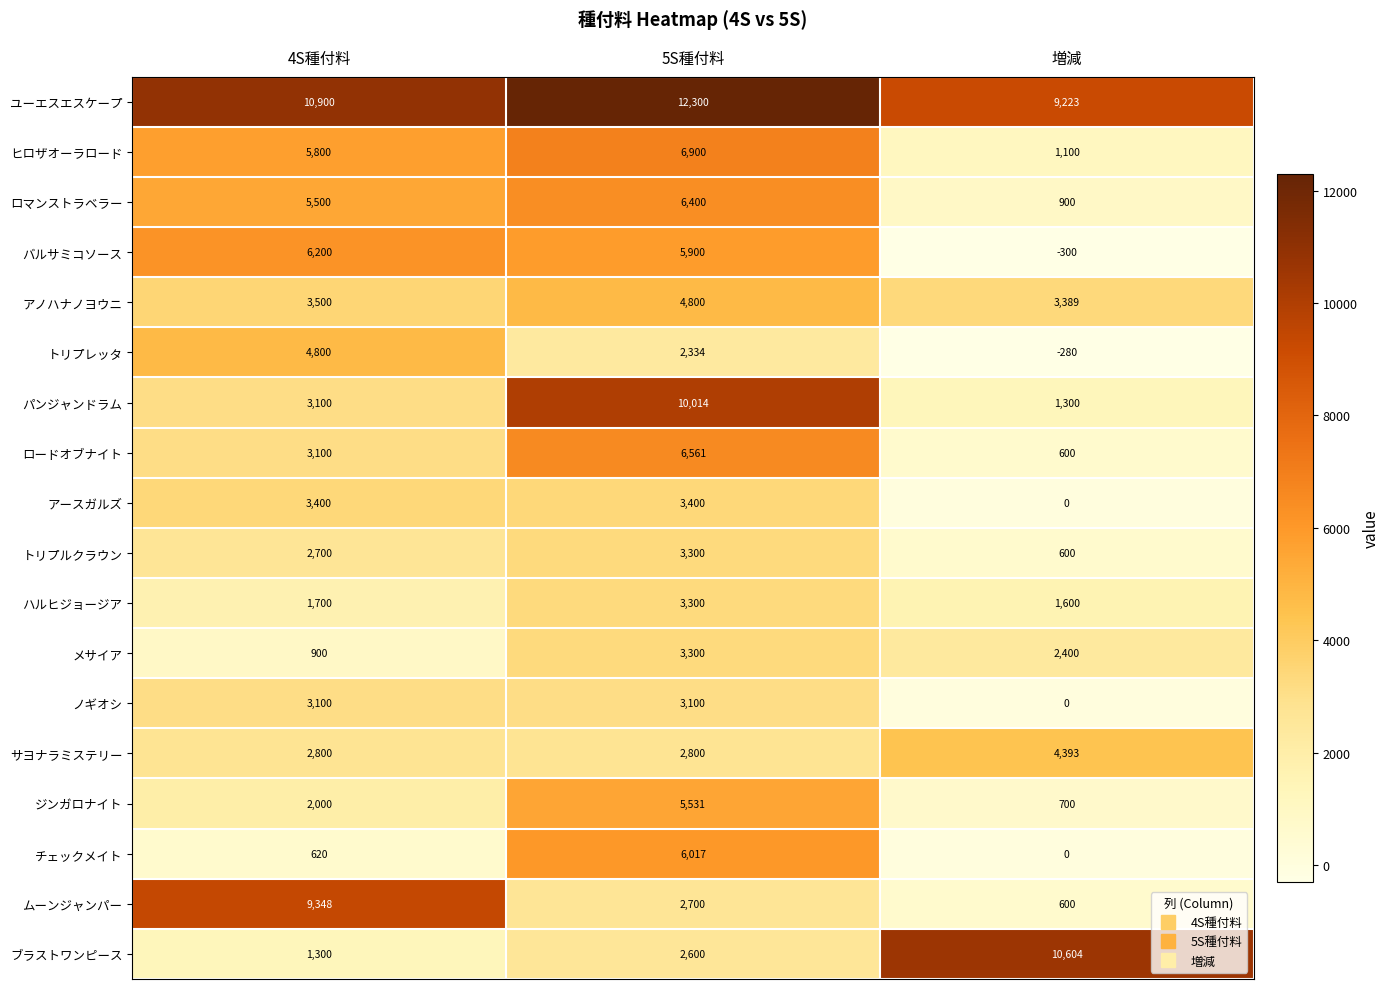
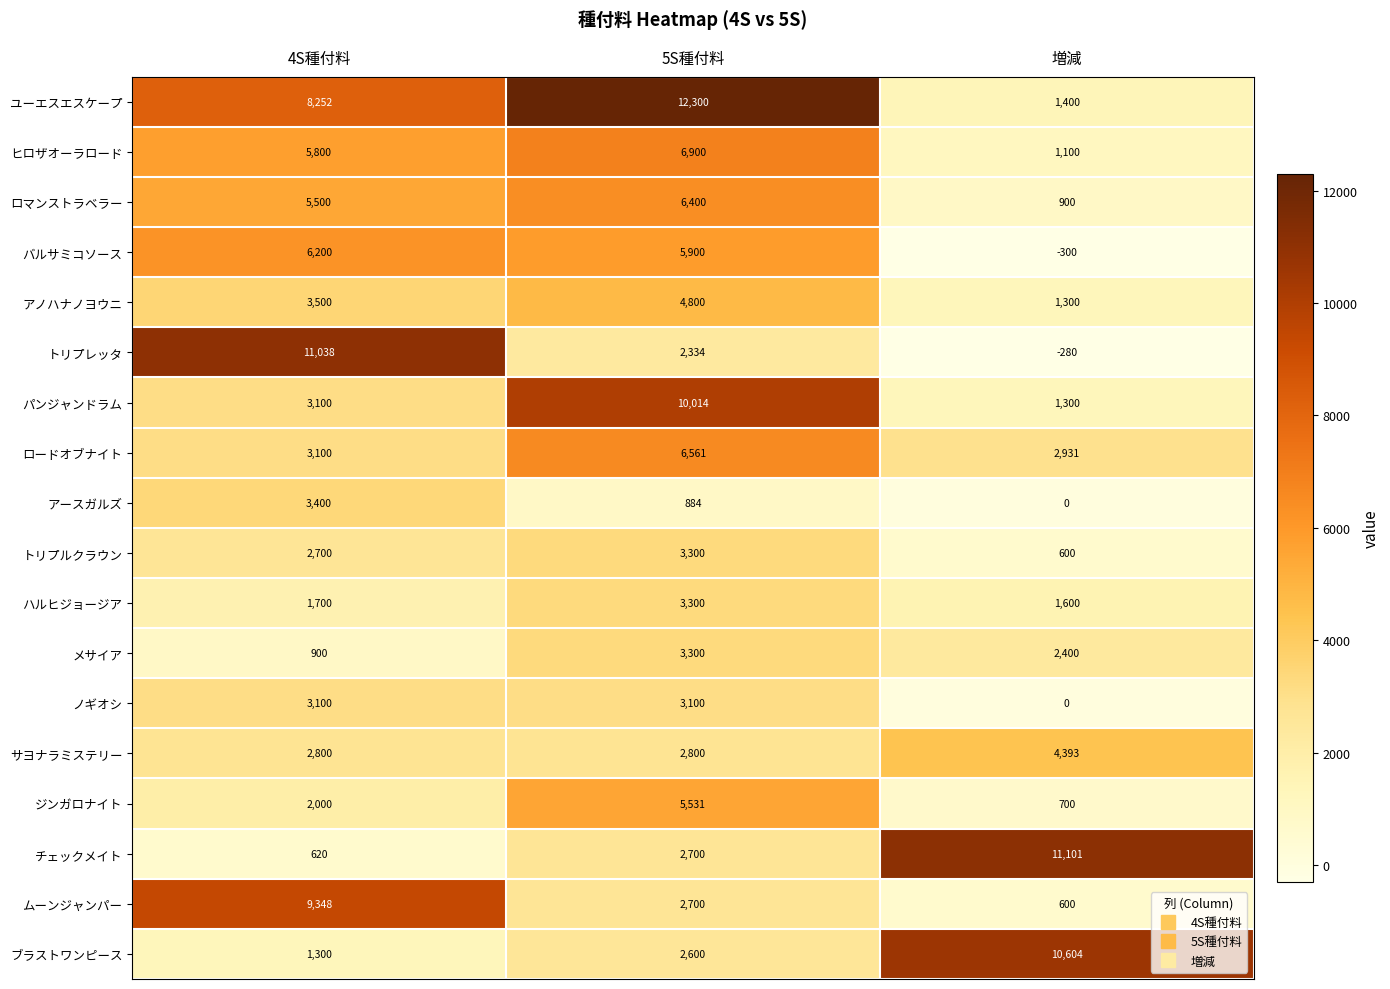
  {
    "ユーエスエスケープ": {
-     "4S種付料": "10,900",
+     "4S種付料": "8,252",
      "5S種付料": "12,300",
-     "増減": "9,223"
+     "増減": "1,400"
    },
    "ヒロザオーラロード": {
      "4S種付料": "5,800",
      "5S種付料": "6,900",
      "増減": "1,100"
    },
    "ロマンストラベラー": {
      "4S種付料": "5,500",
      "5S種付料": "6,400",
      "増減": "900"
    },
    "バルサミコソース": {
      "4S種付料": "6,200",
      "5S種付料": "5,900",
      "増減": "-300"
    },
    "アノハナノヨウニ": {
      "4S種付料": "3,500",
      "5S種付料": "4,800",
-     "増減": "3,389"
+     "増減": "1,300"
    },
    "トリプレッタ": {
-     "4S種付料": "4,800",
+     "4S種付料": "11,038",
      "5S種付料": "2,334",
      "増減": "-280"
    },
    "パンジャンドラム": {
      "4S種付料": "3,100",
      "5S種付料": "10,014",
      "増減": "1,300"
    },
    "ロードオブナイト": {
      "4S種付料": "3,100",
      "5S種付料": "6,561",
-     "増減": "600"
+     "増減": "2,931"
    },
    "アースガルズ": {
      "4S種付料": "3,400",
-     "5S種付料": "3,400",
+     "5S種付料": "884",
      "増減": "0"
    },
    "トリプルクラウン": {
      "4S種付料": "2,700",
      "5S種付料": "3,300",
      "増減": "600"
    },
    "ハルヒジョージア": {
      "4S種付料": "1,700",
      "5S種付料": "3,300",
      "増減": "1,600"
    },
    "メサイア": {
      "4S種付料": "900",
      "5S種付料": "3,300",
      "増減": "2,400"
    },
    "ノギオシ": {
      "4S種付料": "3,100",
      "5S種付料": "3,100",
      "増減": "0"
    },
    "サヨナラミステリー": {
      "4S種付料": "2,800",
      "5S種付料": "2,800",
      "増減": "4,393"
    },
    "ジンガロナイト": {
      "4S種付料": "2,000",
      "5S種付料": "5,531",
      "増減": "700"
    },
    "チェックメイト": {
      "4S種付料": "620",
-     "5S種付料": "6,017",
-     "増減": "0"
+     "5S種付料": "2,700",
+     "増減": "11,101"
    },
    "ムーンジャンパー": {
      "4S種付料": "9,348",
      "5S種付料": "2,700",
      "増減": "600"
    },
    "ブラストワンピース": {
      "4S種付料": "1,300",
      "5S種付料": "2,600",
      "増減": "10,604"
    }
  }
